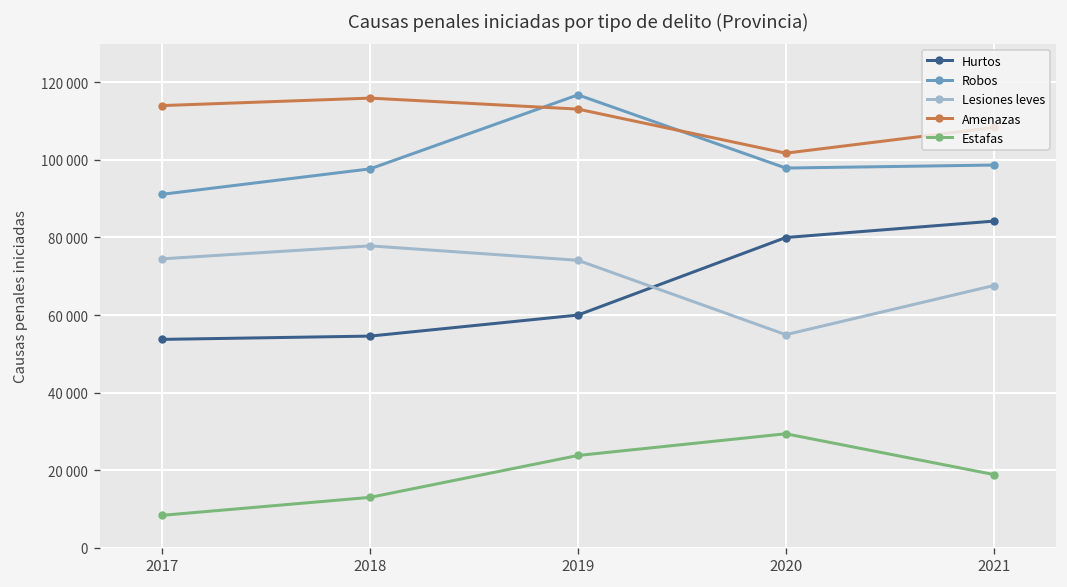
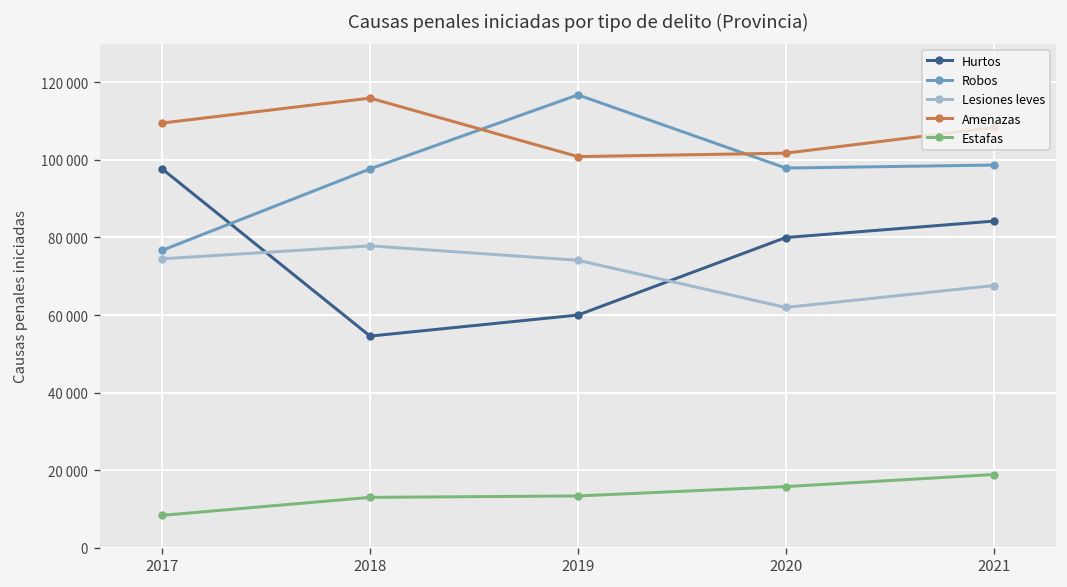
  {
    "Hurtos": {
-     "2017": 54000,
+     "2017": 98000,
      "2018": 55000,
      "2019": 60000,
      "2020": 80000,
      "2021": 84000
    },
    "Robos": {
-     "2017": 91000,
+     "2017": 77000,
      "2018": 98000,
      "2019": 117000,
      "2020": 98000,
      "2021": 99000
    },
    "Lesiones leves": {
      "2017": 74000,
      "2018": 78000,
      "2019": 74000,
-     "2020": 55000,
+     "2020": 62000,
      "2021": 68000
    },
    "Amenazas": {
-     "2017": 114000,
+     "2017": 110000,
      "2018": 116000,
-     "2019": 113000,
+     "2019": 101000,
      "2020": 102000
    },
    "Estafas": {
      "2017": 8000,
      "2018": 13000,
-     "2019": 24000,
-     "2020": 29000,
+     "2019": 13000,
+     "2020": 16000,
      "2021": 19000
    }
  }
